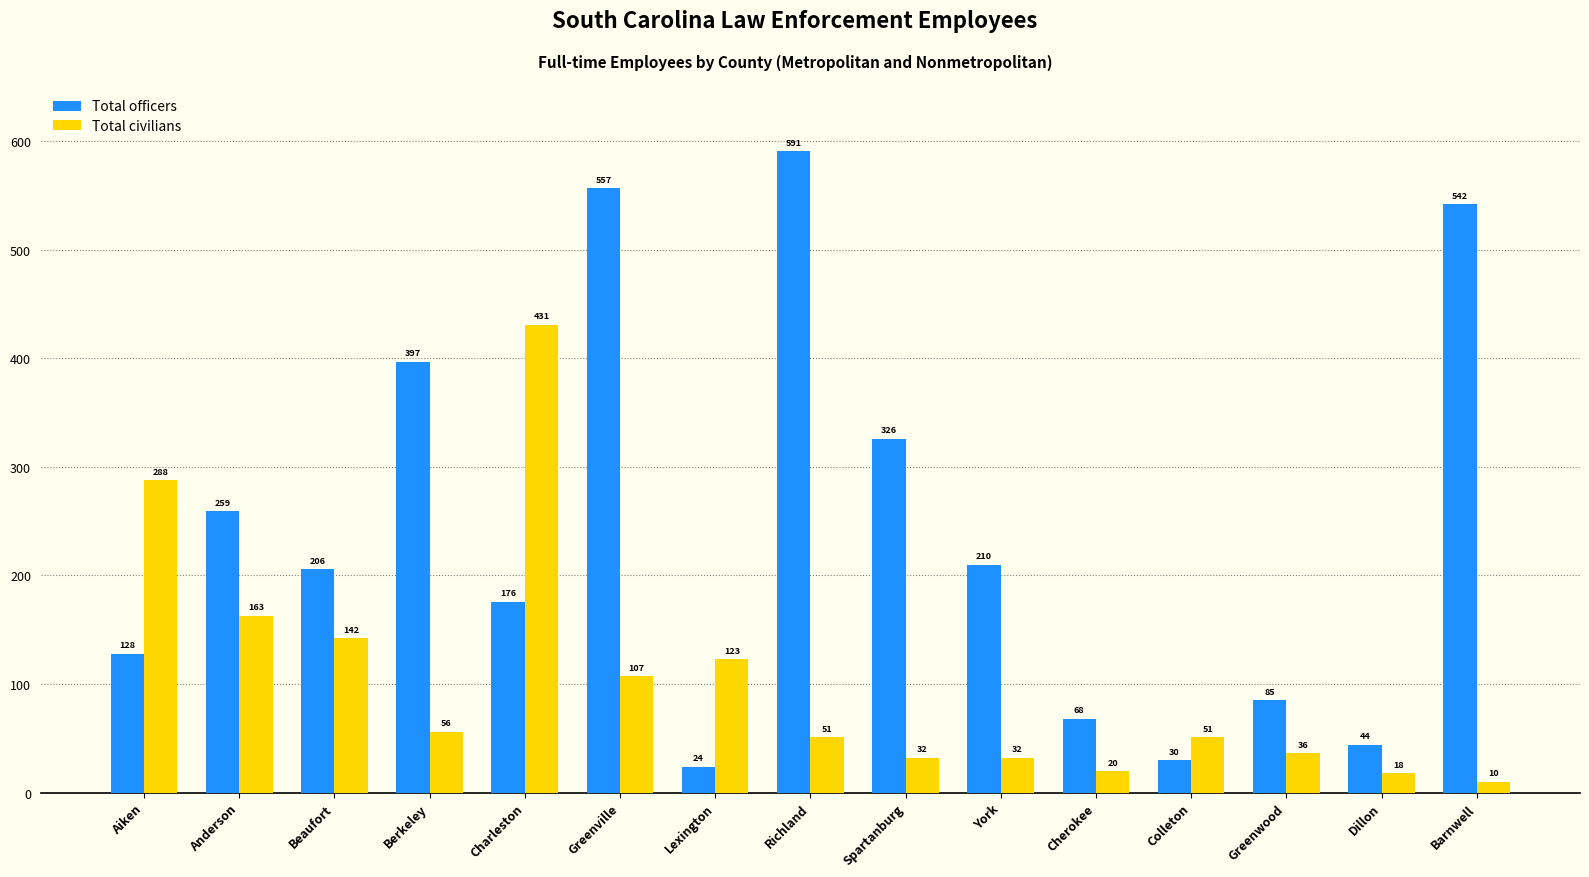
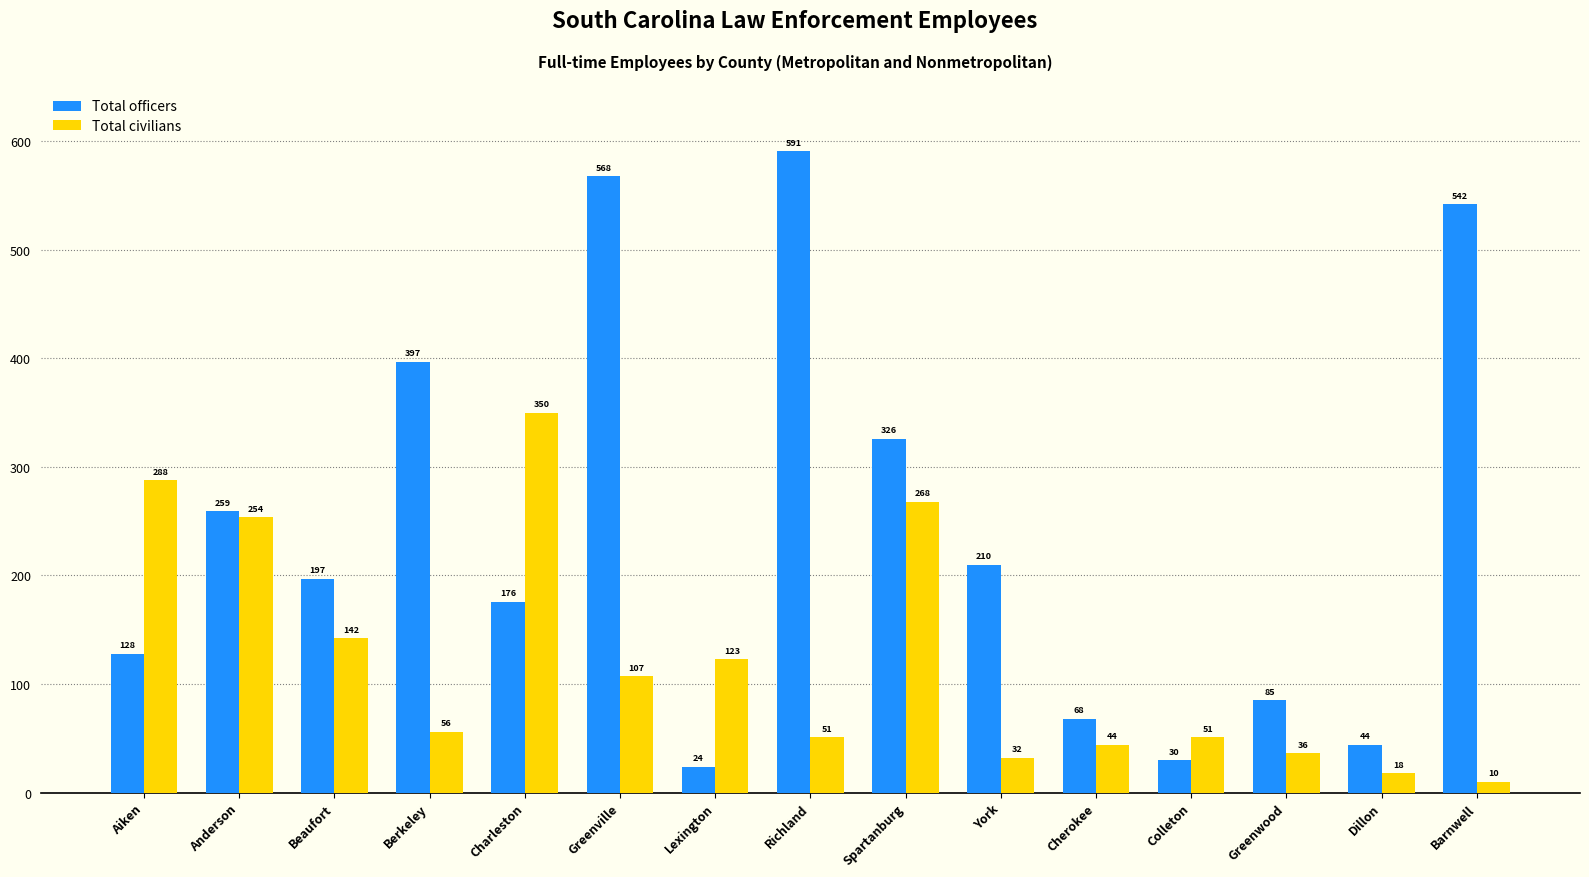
  {
    "Total officers": {
      "Aiken": 128,
      "Anderson": 259,
-     "Beaufort": 206,
+     "Beaufort": 197,
      "Berkeley": 397,
      "Charleston": 176,
-     "Greenville": 557,
+     "Greenville": 568,
      "Lexington": 24,
      "Richland": 591,
      "Spartanburg": 326,
      "York": 210,
      "Cherokee": 68,
      "Colleton": 30,
      "Greenwood": 85,
      "Dillon": 44,
      "Barnwell": 542
    },
    "Total civilians": {
      "Aiken": 288,
-     "Anderson": 163,
+     "Anderson": 254,
      "Beaufort": 142,
      "Berkeley": 56,
-     "Charleston": 431,
+     "Charleston": 350,
      "Greenville": 107,
      "Lexington": 123,
      "Richland": 51,
-     "Spartanburg": 32,
+     "Spartanburg": 268,
      "York": 32,
-     "Cherokee": 20,
+     "Cherokee": 44,
      "Colleton": 51,
      "Greenwood": 36,
      "Dillon": 18,
      "Barnwell": 10
    }
  }
